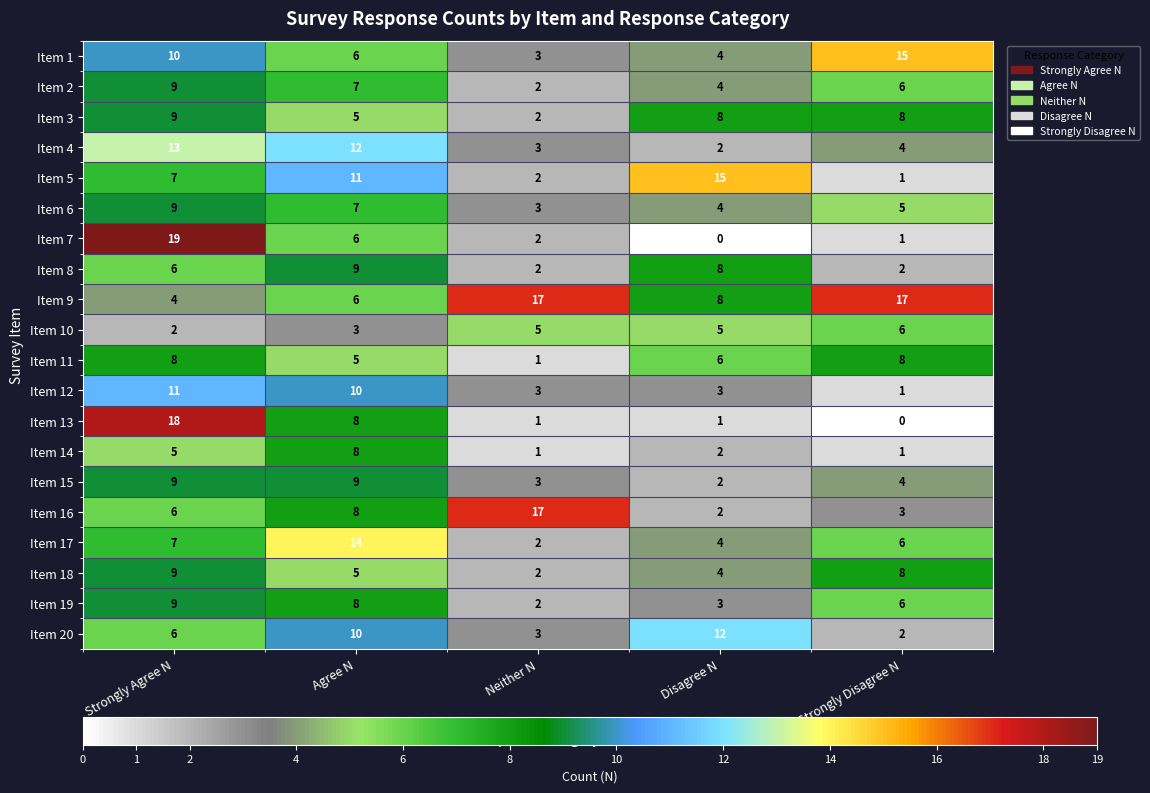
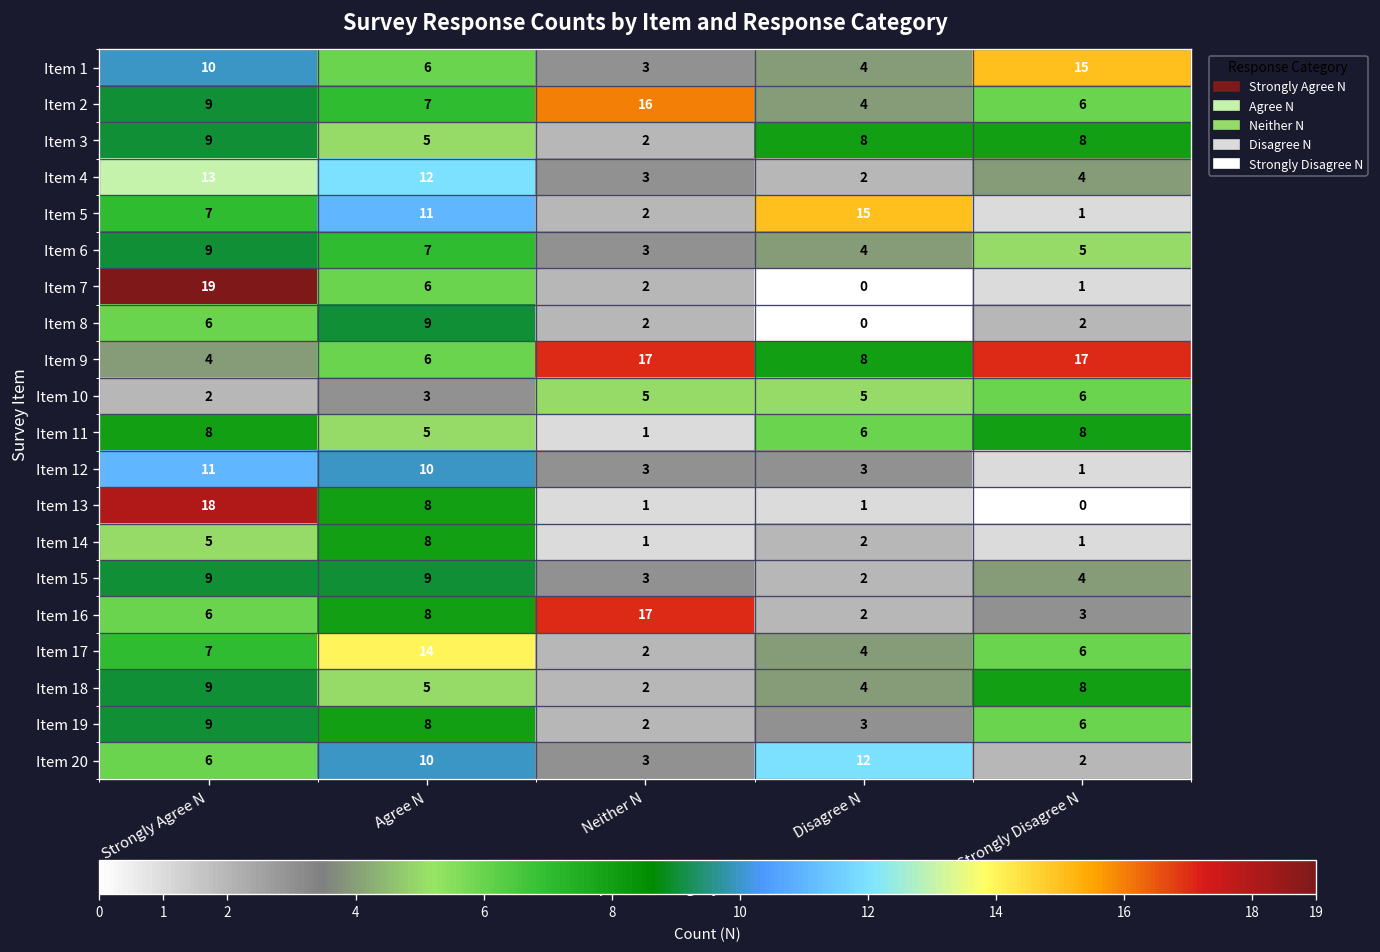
  {
    "Item 1": {
      "Strongly Agree N": 10,
      "Agree N": 6,
      "Neither N": 3,
      "Disagree N": 4,
      "Strongly Disagree N": 15
    },
    "Item 2": {
      "Strongly Agree N": 9,
      "Agree N": 7,
-     "Neither N": 2,
+     "Neither N": 16,
      "Disagree N": 4,
      "Strongly Disagree N": 6
    },
    "Item 3": {
      "Strongly Agree N": 9,
      "Agree N": 5,
      "Neither N": 2,
      "Disagree N": 8,
      "Strongly Disagree N": 8
    },
    "Item 4": {
      "Strongly Agree N": 13,
      "Agree N": 12,
      "Neither N": 3,
      "Disagree N": 2,
      "Strongly Disagree N": 4
    },
    "Item 5": {
      "Strongly Agree N": 7,
      "Agree N": 11,
      "Neither N": 2,
      "Disagree N": 15,
      "Strongly Disagree N": 1
    },
    "Item 6": {
      "Strongly Agree N": 9,
      "Agree N": 7,
      "Neither N": 3,
      "Disagree N": 4,
      "Strongly Disagree N": 5
    },
    "Item 7": {
      "Strongly Agree N": 19,
      "Agree N": 6,
      "Neither N": 2,
      "Disagree N": 0,
      "Strongly Disagree N": 1
    },
    "Item 8": {
      "Strongly Agree N": 6,
      "Agree N": 9,
      "Neither N": 2,
-     "Disagree N": 8,
+     "Disagree N": 0,
      "Strongly Disagree N": 2
    },
    "Item 9": {
      "Strongly Agree N": 4,
      "Agree N": 6,
      "Neither N": 17,
      "Disagree N": 8,
      "Strongly Disagree N": 17
    },
    "Item 10": {
      "Strongly Agree N": 2,
      "Agree N": 3,
      "Neither N": 5,
      "Disagree N": 5,
      "Strongly Disagree N": 6
    },
    "Item 11": {
      "Strongly Agree N": 8,
      "Agree N": 5,
      "Neither N": 1,
      "Disagree N": 6,
      "Strongly Disagree N": 8
    },
    "Item 12": {
      "Strongly Agree N": 11,
      "Agree N": 10,
      "Neither N": 3,
      "Disagree N": 3,
      "Strongly Disagree N": 1
    },
    "Item 13": {
      "Strongly Agree N": 18,
      "Agree N": 8,
      "Neither N": 1,
      "Disagree N": 1,
      "Strongly Disagree N": 0
    },
    "Item 14": {
      "Strongly Agree N": 5,
      "Agree N": 8,
      "Neither N": 1,
      "Disagree N": 2,
      "Strongly Disagree N": 1
    },
    "Item 15": {
      "Strongly Agree N": 9,
      "Agree N": 9,
      "Neither N": 3,
      "Disagree N": 2,
      "Strongly Disagree N": 4
    },
    "Item 16": {
      "Strongly Agree N": 6,
      "Agree N": 8,
      "Neither N": 17,
      "Disagree N": 2,
      "Strongly Disagree N": 3
    },
    "Item 17": {
      "Strongly Agree N": 7,
      "Agree N": 14,
      "Neither N": 2,
      "Disagree N": 4,
      "Strongly Disagree N": 6
    },
    "Item 18": {
      "Strongly Agree N": 9,
      "Agree N": 5,
      "Neither N": 2,
      "Disagree N": 4,
      "Strongly Disagree N": 8
    },
    "Item 19": {
      "Strongly Agree N": 9,
      "Agree N": 8,
      "Neither N": 2,
      "Disagree N": 3,
      "Strongly Disagree N": 6
    },
    "Item 20": {
      "Strongly Agree N": 6,
      "Agree N": 10,
      "Neither N": 3,
      "Disagree N": 12,
      "Strongly Disagree N": 2
    }
  }
